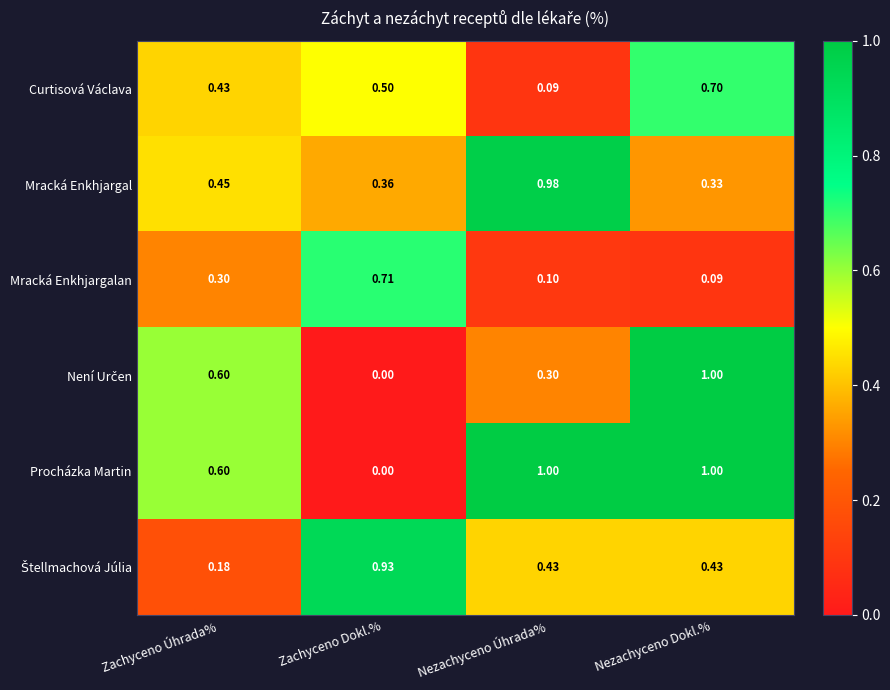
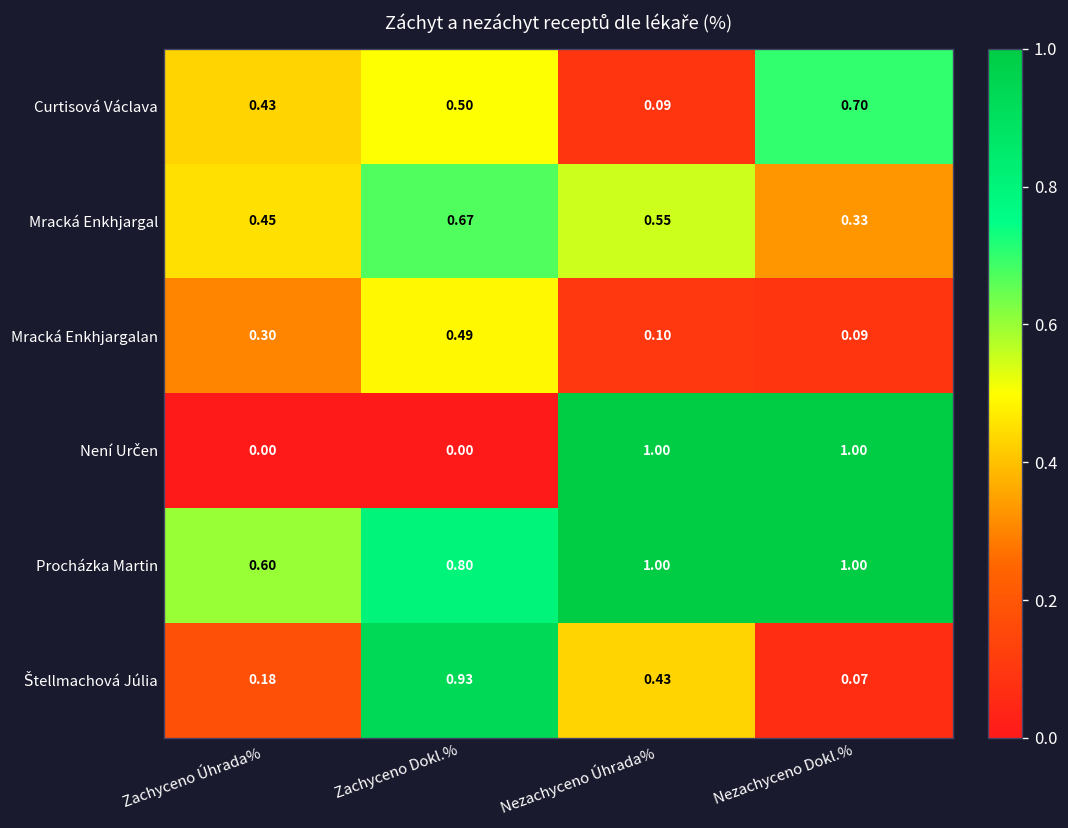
  {
    "Curtisová Václava": {
      "Zachyceno Úhrada%": 0.43,
      "Zachyceno Dokl.%": 0.50,
      "Nezachyceno Úhrada%": 0.09,
      "Nezachyceno Dokl.%": 0.70
    },
    "Mracká Enkhjargal": {
      "Zachyceno Úhrada%": 0.45,
-     "Zachyceno Dokl.%": 0.36,
-     "Nezachyceno Úhrada%": 0.98,
+     "Zachyceno Dokl.%": 0.67,
+     "Nezachyceno Úhrada%": 0.55,
      "Nezachyceno Dokl.%": 0.33
    },
    "Mracká Enkhjargalan": {
      "Zachyceno Úhrada%": 0.30,
-     "Zachyceno Dokl.%": 0.71,
+     "Zachyceno Dokl.%": 0.49,
      "Nezachyceno Úhrada%": 0.10,
      "Nezachyceno Dokl.%": 0.09
    },
    "Není Určen": {
-     "Zachyceno Úhrada%": 0.60,
+     "Zachyceno Úhrada%": 0.00,
      "Zachyceno Dokl.%": 0.00,
-     "Nezachyceno Úhrada%": 0.30,
+     "Nezachyceno Úhrada%": 1.00,
      "Nezachyceno Dokl.%": 1.00
    },
    "Procházka Martin": {
      "Zachyceno Úhrada%": 0.60,
-     "Zachyceno Dokl.%": 0.00,
+     "Zachyceno Dokl.%": 0.80,
      "Nezachyceno Úhrada%": 1.00,
      "Nezachyceno Dokl.%": 1.00
    },
    "Štellmachová Júlia": {
      "Zachyceno Úhrada%": 0.18,
      "Zachyceno Dokl.%": 0.93,
      "Nezachyceno Úhrada%": 0.43,
-     "Nezachyceno Dokl.%": 0.43
+     "Nezachyceno Dokl.%": 0.07
    }
  }
